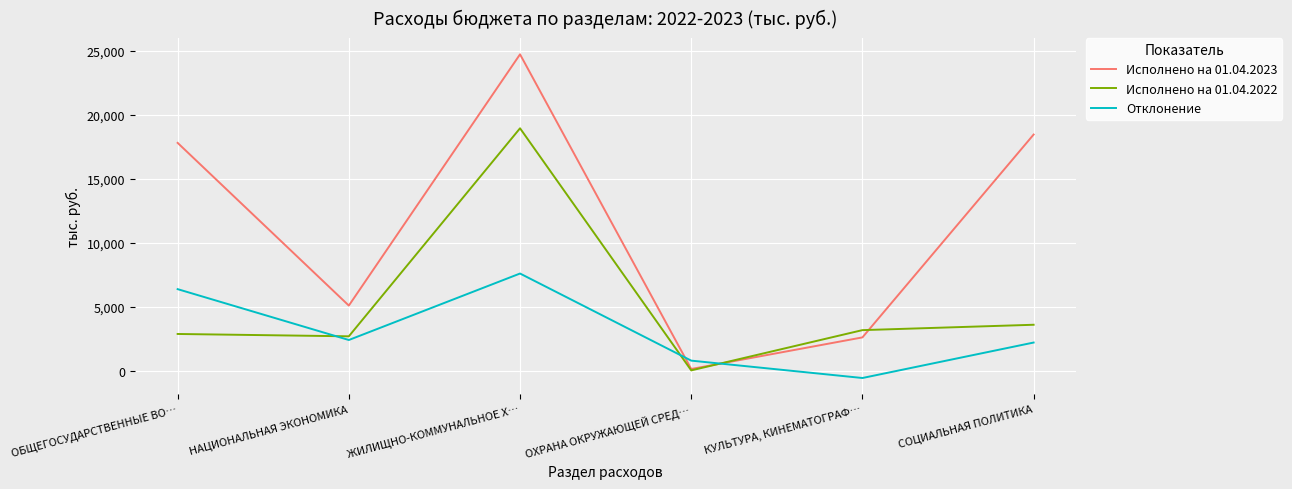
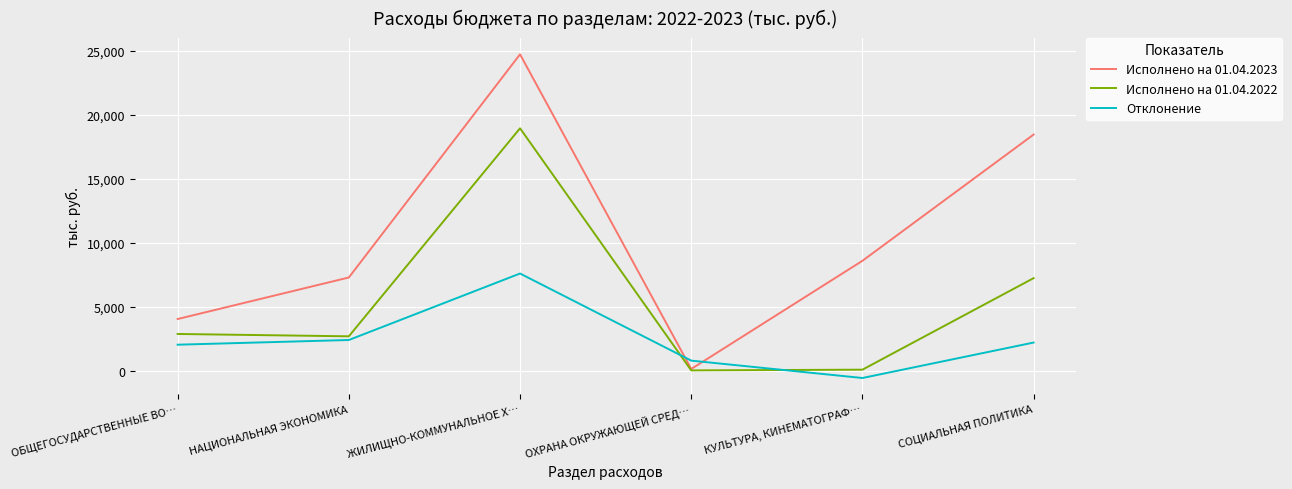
  {
    "Исполнено на 01.04.2023": {
-     "ОБЩЕГОСУДАРСТВЕННЫЕ ВО…": "17,800",
-     "НАЦИОНАЛЬНАЯ ЭКОНОМИКА": "5,100",
+     "ОБЩЕГОСУДАРСТВЕННЫЕ ВО…": "4,000",
+     "НАЦИОНАЛЬНАЯ ЭКОНОМИКА": "7,300",
      "ЖИЛИЩНО-КОММУНАЛЬНОЕ Х…": "24,700",
-     "КУЛЬТУРА, КИНЕМАТОГРАФ…": "2,600",
+     "КУЛЬТУРА, КИНЕМАТОГРАФ…": "8,600",
      "СОЦИАЛЬНАЯ ПОЛИТИКА": "18,500"
    },
    "Исполнено на 01.04.2022": {
      "ОБЩЕГОСУДАРСТВЕННЫЕ ВО…": "2,900",
      "НАЦИОНАЛЬНАЯ ЭКОНОМИКА": "2,700",
      "ЖИЛИЩНО-КОММУНАЛЬНОЕ Х…": "19,000",
-     "КУЛЬТУРА, КИНЕМАТОГРАФ…": "3,200",
-     "СОЦИАЛЬНАЯ ПОЛИТИКА": "3,600"
+     "КУЛЬТУРА, КИНЕМАТОГРАФ…": "100",
+     "СОЦИАЛЬНАЯ ПОЛИТИКА": "7,200"
    },
    "Отклонение": {
-     "ОБЩЕГОСУДАРСТВЕННЫЕ ВО…": "6,400",
+     "ОБЩЕГОСУДАРСТВЕННЫЕ ВО…": "2,000",
      "НАЦИОНАЛЬНАЯ ЭКОНОМИКА": "2,400",
      "ЖИЛИЩНО-КОММУНАЛЬНОЕ Х…": "7,600",
      "ОХРАНА ОКРУЖАЮЩЕЙ СРЕД…": "800",
      "КУЛЬТУРА, КИНЕМАТОГРАФ…": "-600",
      "СОЦИАЛЬНАЯ ПОЛИТИКА": "2,200"
    }
  }
